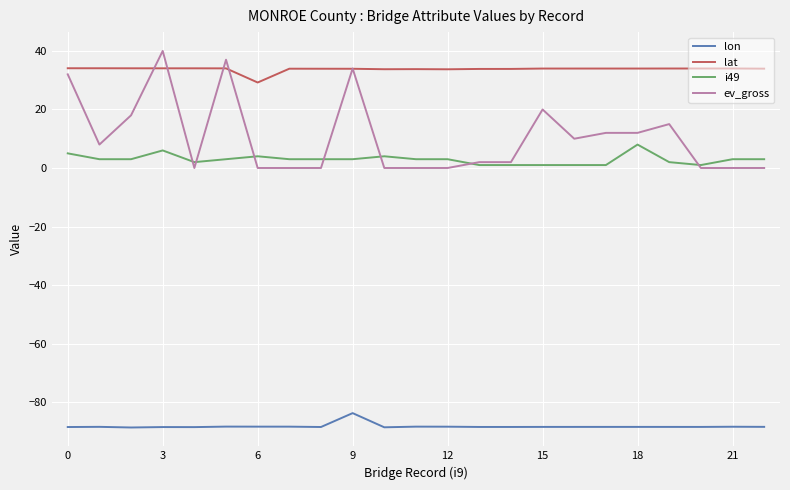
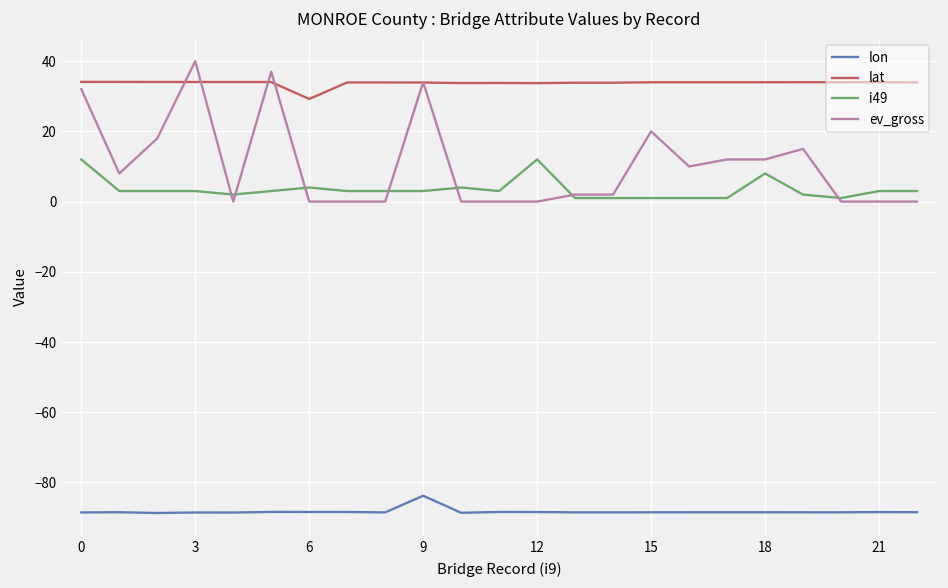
  {
    "lon": {
      "0": -89,
      "3": -89,
      "6": -88,
      "9": -84,
      "12": -88,
      "15": -88,
      "18": -88,
      "21": -88
    },
    "lat": {
      "0": 34,
      "3": 34,
      "6": 29,
      "12": 34,
      "15": 34,
      "18": 34
    },
    "i49": {
-     "0": 5,
-     "3": 6,
+     "0": 12,
+     "3": 3,
      "6": 4,
      "9": 3,
-     "12": 3,
+     "12": 12,
      "15": 1,
      "18": 8,
      "21": 3
    },
    "ev_gross": {
      "0": 32,
      "3": 40,
      "6": 0,
      "12": 0,
      "15": 20,
      "18": 12,
      "21": 0
    }
  }
